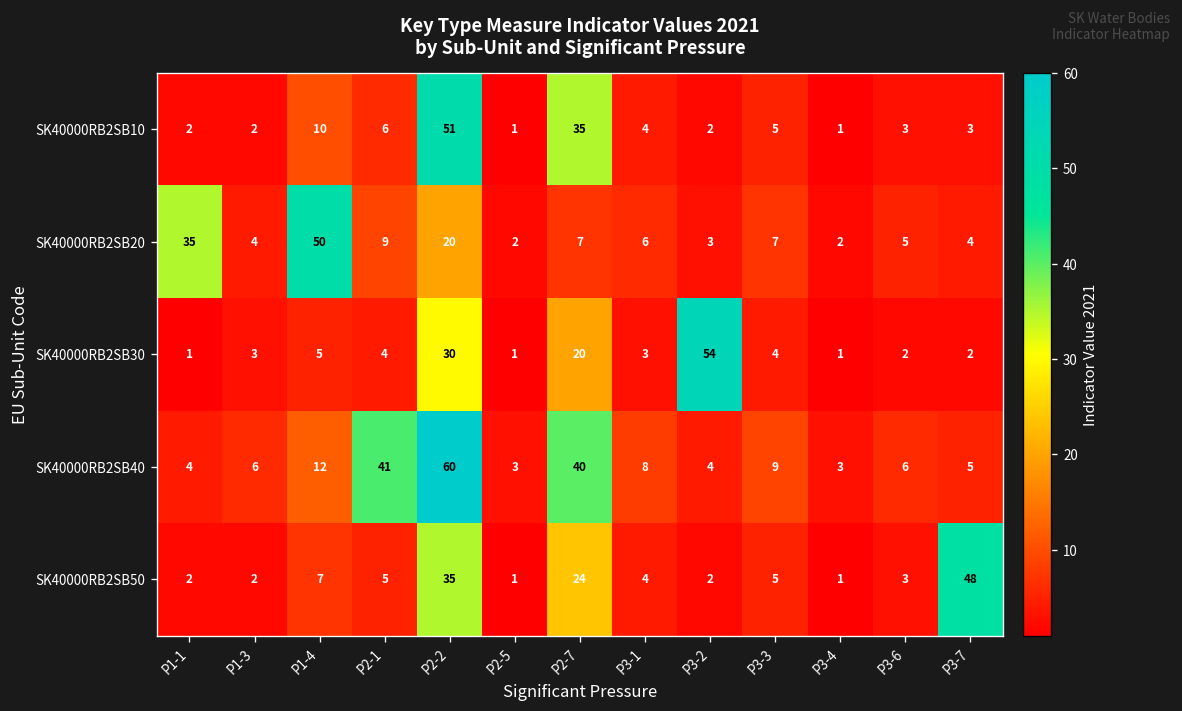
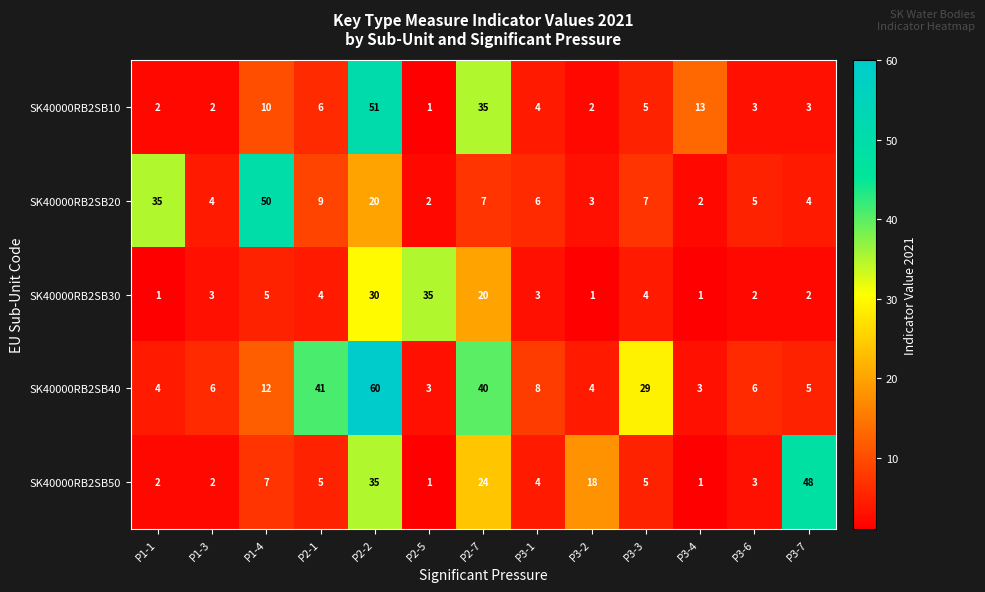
  {
    "SK40000RB2SB10": {
      "P1-1": 2,
      "P1-3": 2,
      "P1-4": 10,
      "P2-1": 6,
      "P2-2": 51,
      "P2-5": 1,
      "P2-7": 35,
      "P3-1": 4,
      "P3-2": 2,
      "P3-3": 5,
-     "P3-4": 1,
+     "P3-4": 13,
      "P3-6": 3,
      "P3-7": 3
    },
    "SK40000RB2SB20": {
      "P1-1": 35,
      "P1-3": 4,
      "P1-4": 50,
      "P2-1": 9,
      "P2-2": 20,
      "P2-5": 2,
      "P2-7": 7,
      "P3-1": 6,
      "P3-2": 3,
      "P3-3": 7,
      "P3-4": 2,
      "P3-6": 5,
      "P3-7": 4
    },
    "SK40000RB2SB30": {
      "P1-1": 1,
      "P1-3": 3,
      "P1-4": 5,
      "P2-1": 4,
      "P2-2": 30,
-     "P2-5": 1,
+     "P2-5": 35,
      "P2-7": 20,
      "P3-1": 3,
-     "P3-2": 54,
+     "P3-2": 1,
      "P3-3": 4,
      "P3-4": 1,
      "P3-6": 2,
      "P3-7": 2
    },
    "SK40000RB2SB40": {
      "P1-1": 4,
      "P1-3": 6,
      "P1-4": 12,
      "P2-1": 41,
      "P2-2": 60,
      "P2-5": 3,
      "P2-7": 40,
      "P3-1": 8,
      "P3-2": 4,
-     "P3-3": 9,
+     "P3-3": 29,
      "P3-4": 3,
      "P3-6": 6,
      "P3-7": 5
    },
    "SK40000RB2SB50": {
      "P1-1": 2,
      "P1-3": 2,
      "P1-4": 7,
      "P2-1": 5,
      "P2-2": 35,
      "P2-5": 1,
      "P2-7": 24,
      "P3-1": 4,
-     "P3-2": 2,
+     "P3-2": 18,
      "P3-3": 5,
      "P3-4": 1,
      "P3-6": 3,
      "P3-7": 48
    }
  }
